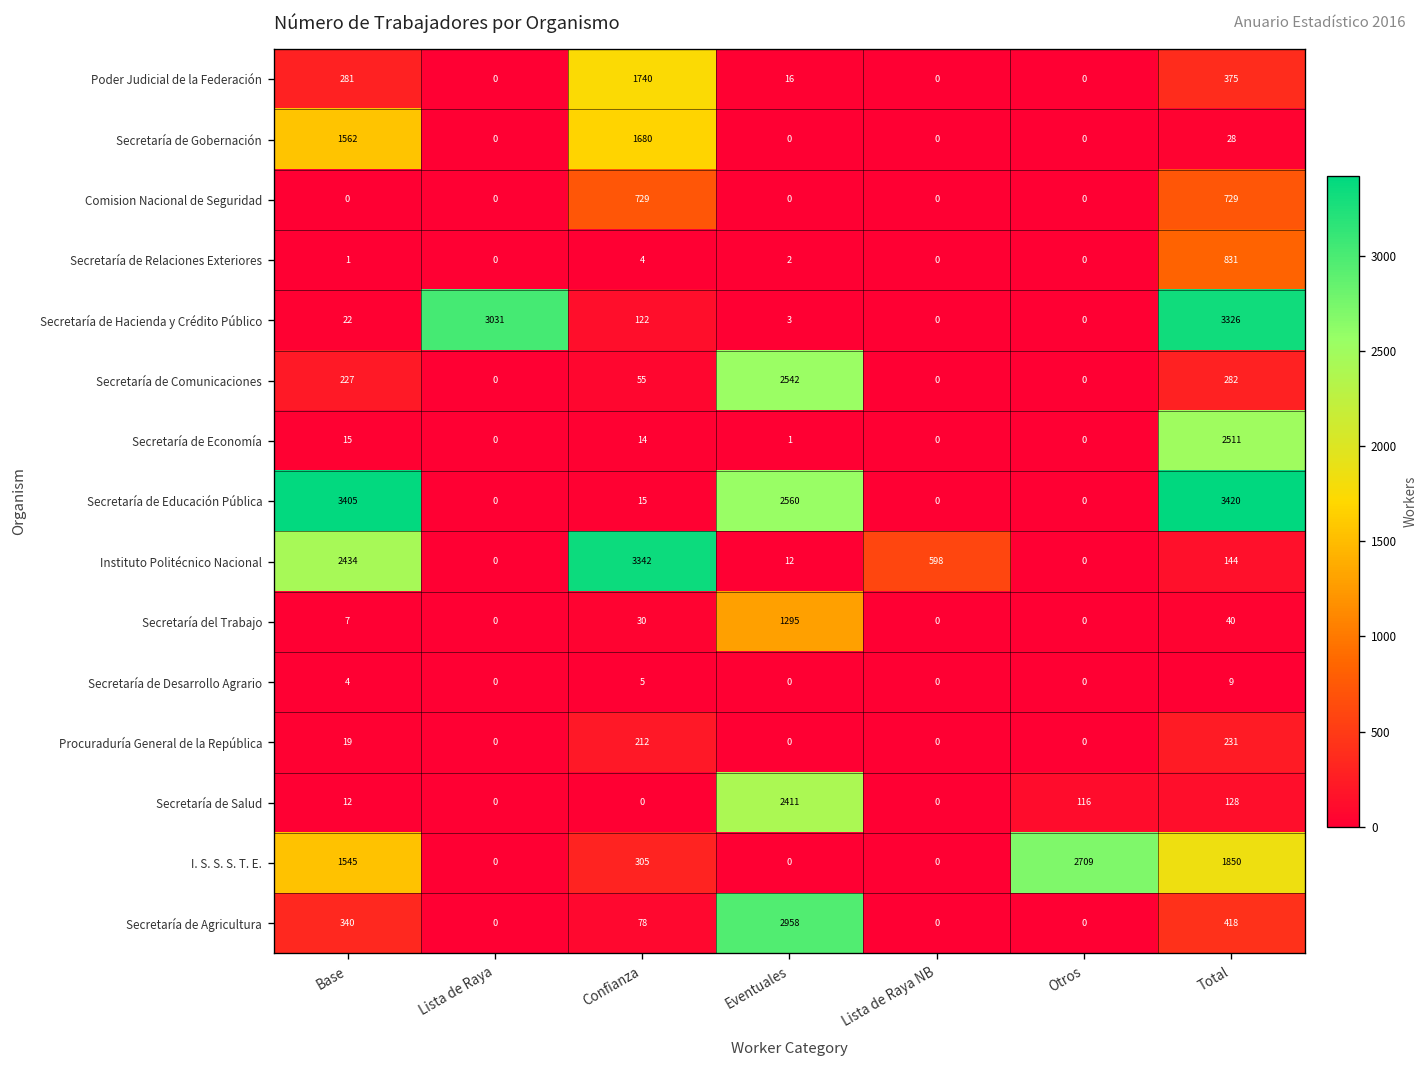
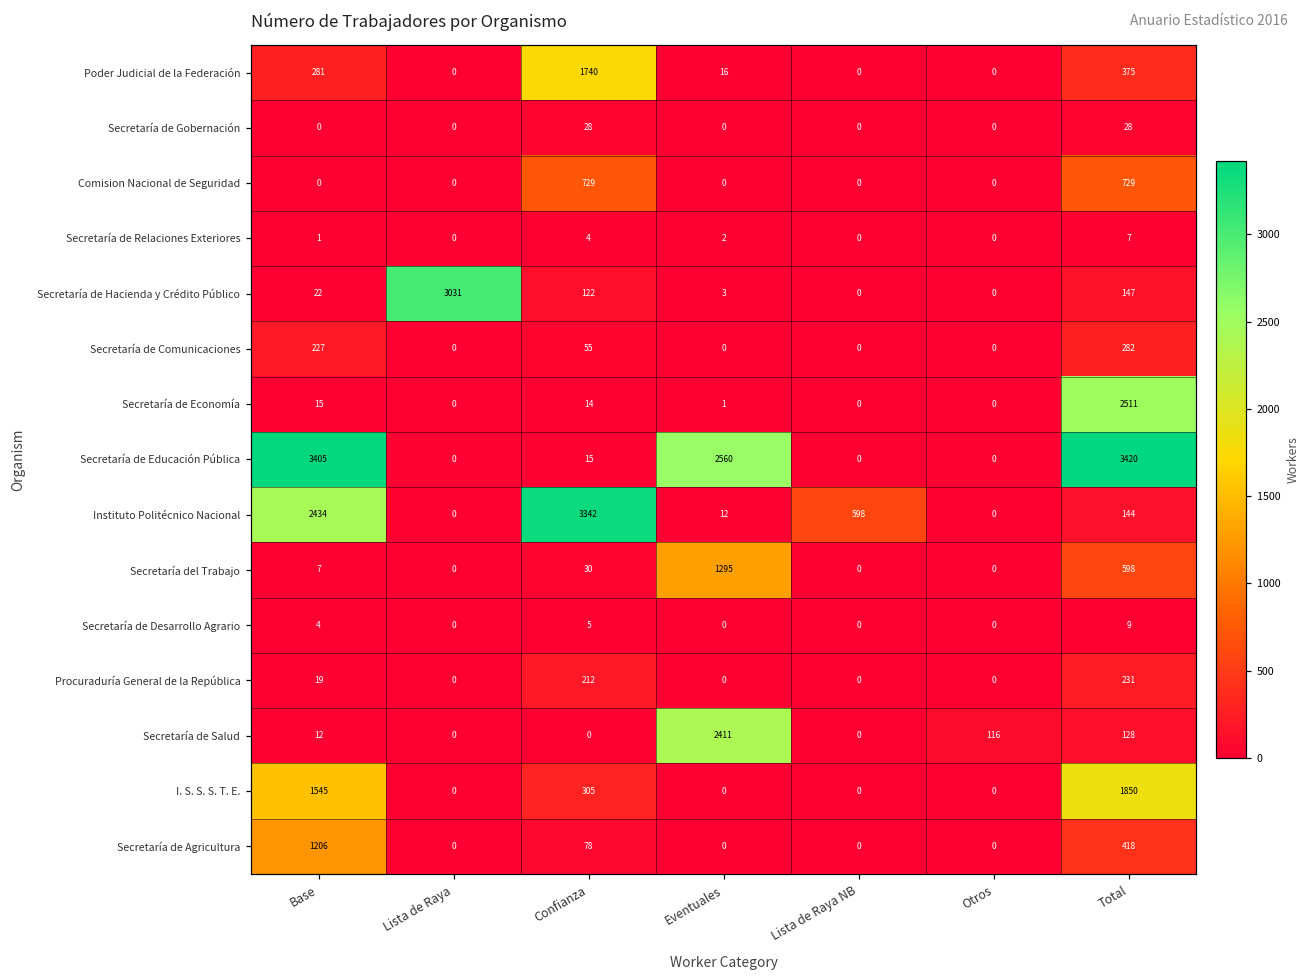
  {
    "Poder Judicial de la Federación": {
      "Base": 281,
      "Lista de Raya": 0,
      "Confianza": 1740,
      "Eventuales": 16,
      "Lista de Raya NB": 0,
      "Otros": 0,
      "Total": 375
    },
    "Secretaría de Gobernación": {
-     "Base": 1562,
+     "Base": 0,
      "Lista de Raya": 0,
-     "Confianza": 1680,
+     "Confianza": 28,
      "Eventuales": 0,
      "Lista de Raya NB": 0,
      "Otros": 0,
      "Total": 28
    },
    "Comision Nacional de Seguridad": {
      "Base": 0,
      "Lista de Raya": 0,
      "Confianza": 729,
      "Eventuales": 0,
      "Lista de Raya NB": 0,
      "Otros": 0,
      "Total": 729
    },
    "Secretaría de Relaciones Exteriores": {
      "Base": 1,
      "Lista de Raya": 0,
      "Confianza": 4,
      "Eventuales": 2,
      "Lista de Raya NB": 0,
      "Otros": 0,
-     "Total": 831
+     "Total": 7
    },
    "Secretaría de Hacienda y Crédito Público": {
      "Base": 22,
      "Lista de Raya": 3031,
      "Confianza": 122,
      "Eventuales": 3,
      "Lista de Raya NB": 0,
      "Otros": 0,
-     "Total": 3326
+     "Total": 147
    },
    "Secretaría de Comunicaciones": {
      "Base": 227,
      "Lista de Raya": 0,
      "Confianza": 55,
-     "Eventuales": 2542,
+     "Eventuales": 0,
      "Lista de Raya NB": 0,
      "Otros": 0,
      "Total": 282
    },
    "Secretaría de Economía": {
      "Base": 15,
      "Lista de Raya": 0,
      "Confianza": 14,
      "Eventuales": 1,
      "Lista de Raya NB": 0,
      "Otros": 0,
      "Total": 2511
    },
    "Secretaría de Educación Pública": {
      "Base": 3405,
      "Lista de Raya": 0,
      "Confianza": 15,
      "Eventuales": 2560,
      "Lista de Raya NB": 0,
      "Otros": 0,
      "Total": 3420
    },
    "Instituto Politécnico Nacional": {
      "Base": 2434,
      "Lista de Raya": 0,
      "Confianza": 3342,
      "Eventuales": 12,
      "Lista de Raya NB": 598,
      "Otros": 0,
      "Total": 144
    },
    "Secretaría del Trabajo": {
      "Base": 7,
      "Lista de Raya": 0,
      "Confianza": 30,
      "Eventuales": 1295,
      "Lista de Raya NB": 0,
      "Otros": 0,
-     "Total": 40
+     "Total": 598
    },
    "Secretaría de Desarrollo Agrario": {
      "Base": 4,
      "Lista de Raya": 0,
      "Confianza": 5,
      "Eventuales": 0,
      "Lista de Raya NB": 0,
      "Otros": 0,
      "Total": 9
    },
    "Procuraduría General de la República": {
      "Base": 19,
      "Lista de Raya": 0,
      "Confianza": 212,
      "Eventuales": 0,
      "Lista de Raya NB": 0,
      "Otros": 0,
      "Total": 231
    },
    "Secretaría de Salud": {
      "Base": 12,
      "Lista de Raya": 0,
      "Confianza": 0,
      "Eventuales": 2411,
      "Lista de Raya NB": 0,
      "Otros": 116,
      "Total": 128
    },
    "I. S. S. S. T. E.": {
      "Base": 1545,
      "Lista de Raya": 0,
      "Confianza": 305,
      "Eventuales": 0,
      "Lista de Raya NB": 0,
-     "Otros": 2709,
+     "Otros": 0,
      "Total": 1850
    },
    "Secretaría de Agricultura": {
-     "Base": 340,
+     "Base": 1206,
      "Lista de Raya": 0,
      "Confianza": 78,
-     "Eventuales": 2958,
+     "Eventuales": 0,
      "Lista de Raya NB": 0,
      "Otros": 0,
      "Total": 418
    }
  }
